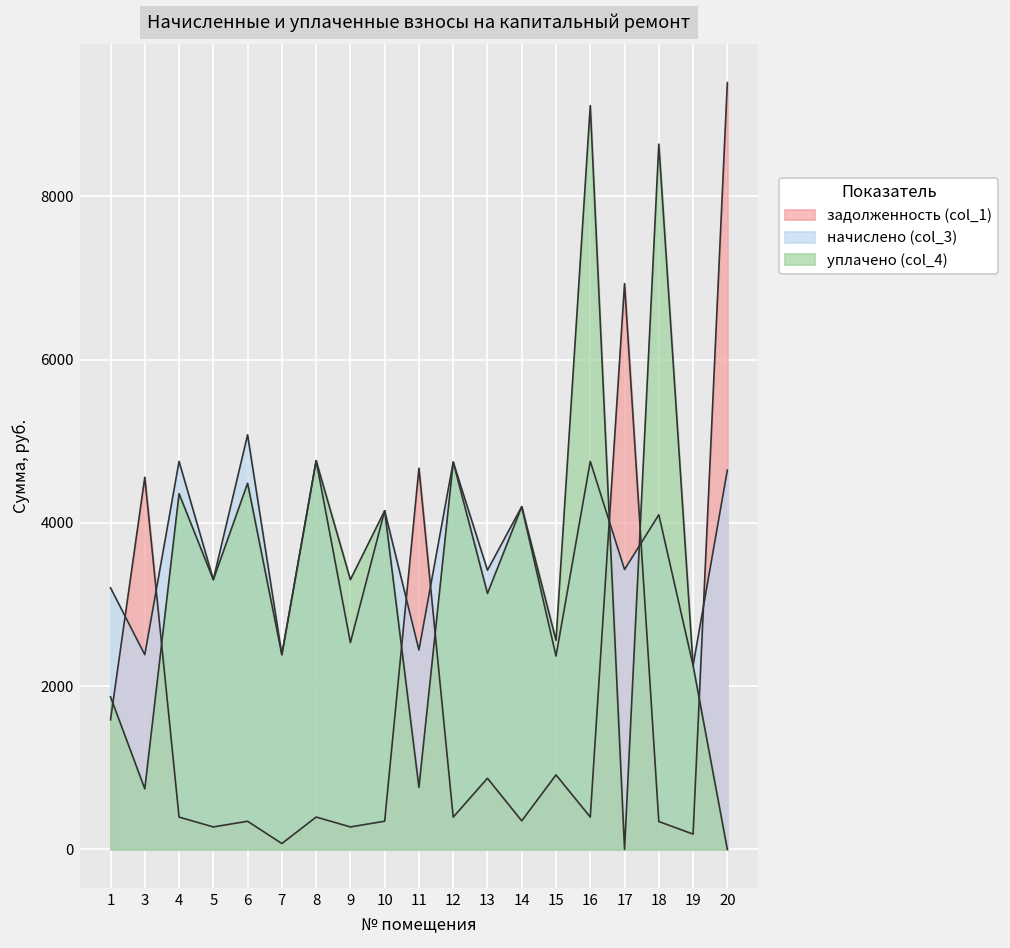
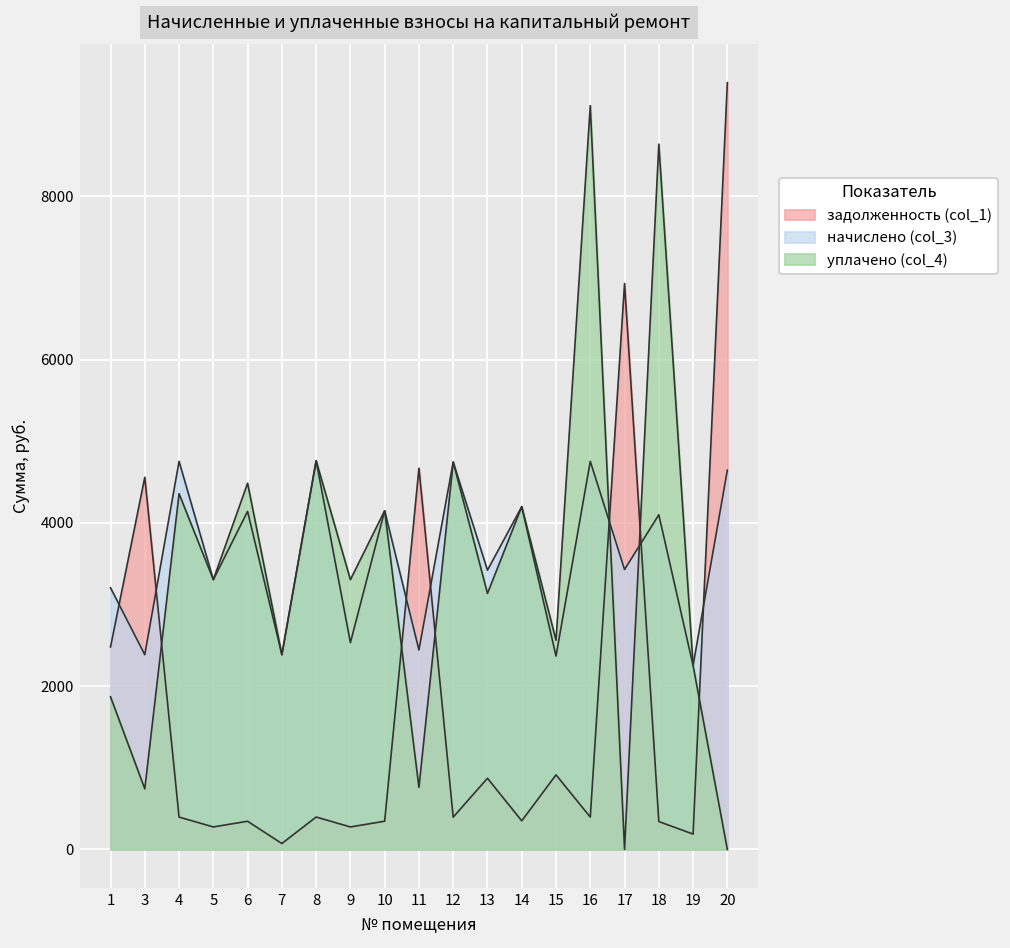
  {
    "задолженность (col_1)": {
-     "1": 1600,
+     "1": 2500,
      "3": 4600,
      "4": 400,
      "5": 300,
      "6": 300,
      "7": 100,
      "8": 400,
      "9": 300,
      "10": 300,
      "11": 4700,
      "12": 400,
      "13": 900,
      "14": 300,
      "15": 900,
      "16": 400,
      "17": 6900,
      "18": 300,
      "19": 200,
      "20": 9400
    },
    "начислено (col_3)": {
      "1": 3200,
      "3": 2400,
      "4": 4800,
-     "6": 5100,
+     "6": 4100,
      "9": 2500,
      "11": 2400,
      "13": 3400,
      "15": 2400,
      "16": 4800,
      "17": 3400,
      "18": 4100,
      "20": 4600
    },
    "уплачено (col_4)": {
      "1": 1900,
      "3": 700,
      "4": 4400,
      "6": 4500,
      "9": 3300,
      "11": 800,
      "13": 3100,
      "15": 2600,
      "16": 9100,
      "17": 0,
      "18": 8600,
      "20": 0
    }
  }
